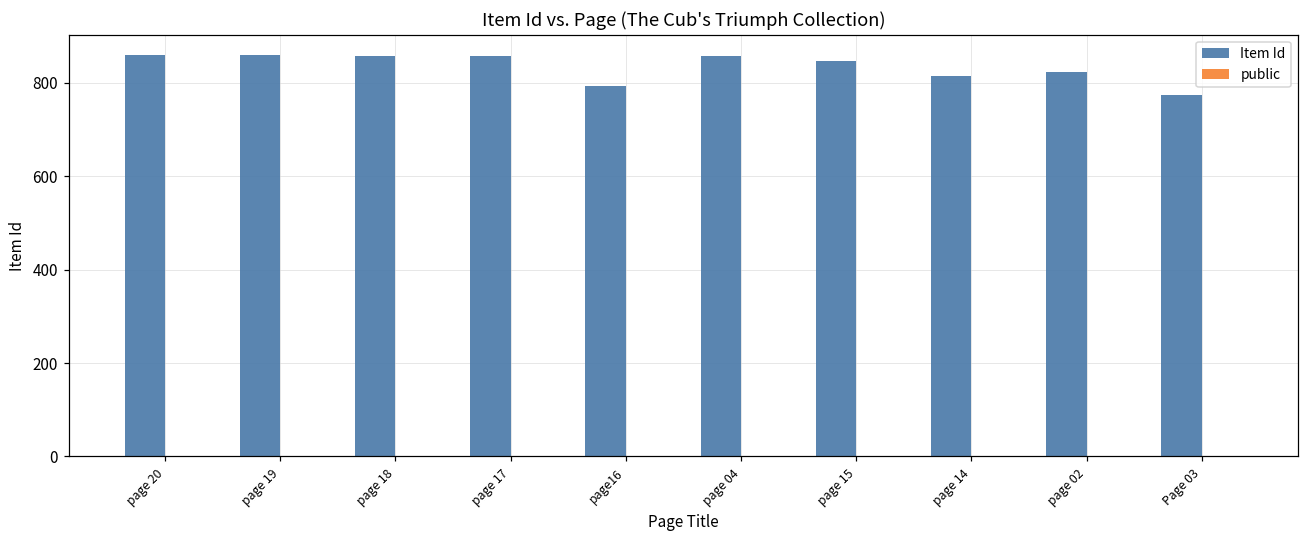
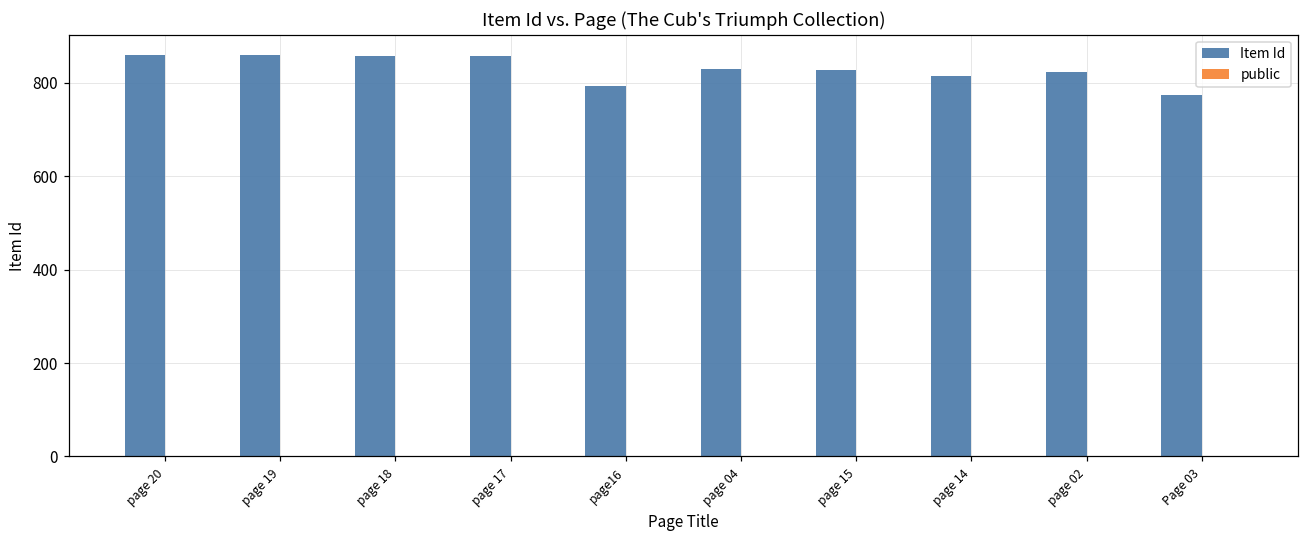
  {
    "Item Id": {
      "page 20": 860,
      "page 19": 860,
      "page 18": 860,
      "page 17": 860,
      "page16": 790,
-     "page 04": 860,
-     "page 15": 850,
+     "page 04": 830,
+     "page 15": 830,
      "page 14": 820,
      "page 02": 820,
      "Page 03": 770
    }
  }
